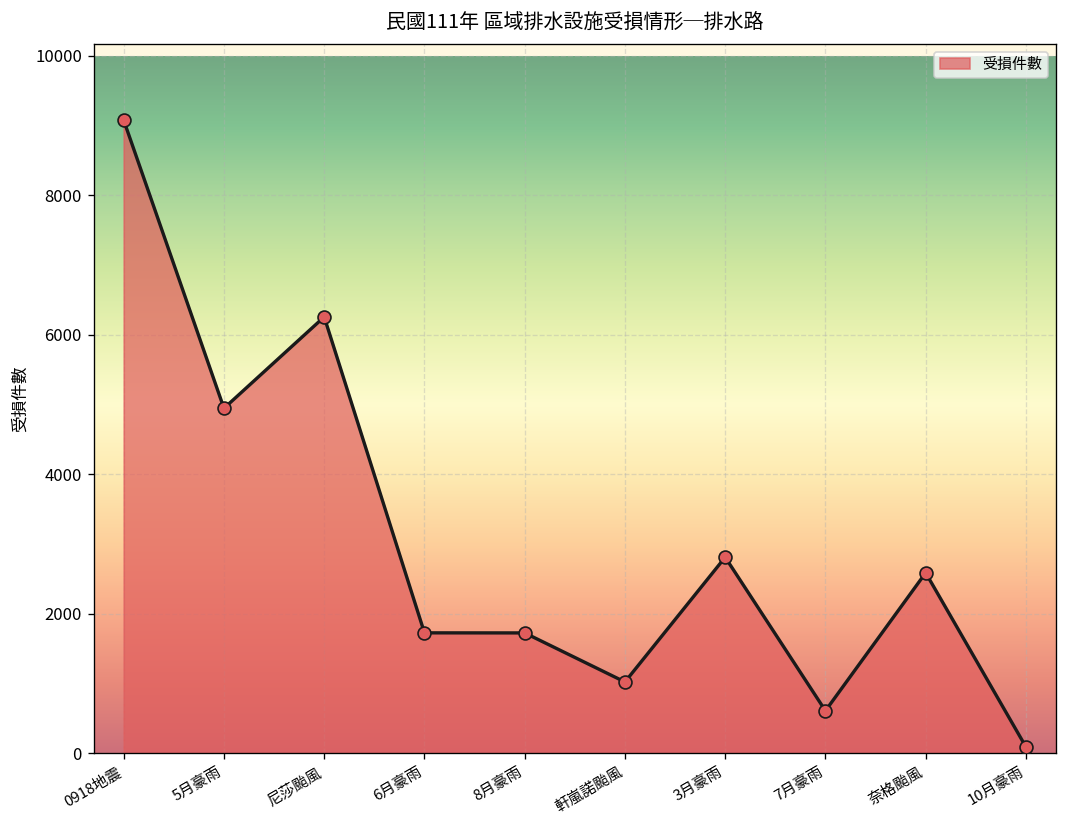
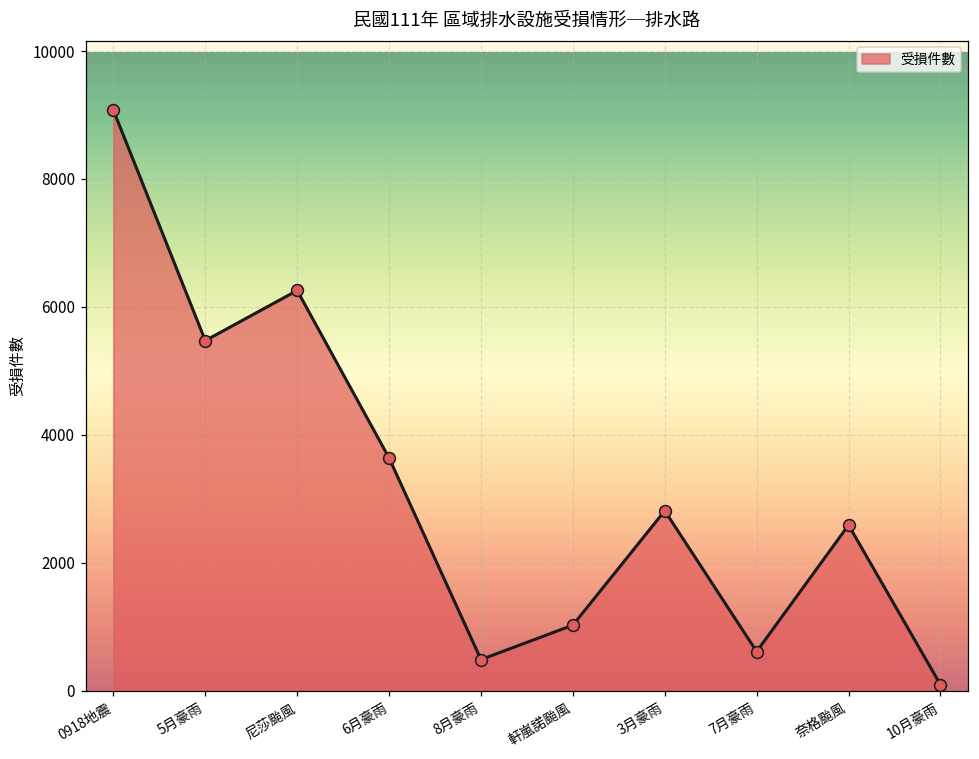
  {
    "0918地震": 9100,
-   "5月豪雨": 4900,
+   "5月豪雨": 5500,
    "尼莎颱風": 6300,
-   "6月豪雨": 1700,
-   "8月豪雨": 1700,
+   "6月豪雨": 3600,
+   "8月豪雨": 500,
    "軒嵐諾颱風": 1000,
    "3月豪雨": 2800,
    "7月豪雨": 600,
    "奈格颱風": 2600,
    "10月豪雨": 100
  }
